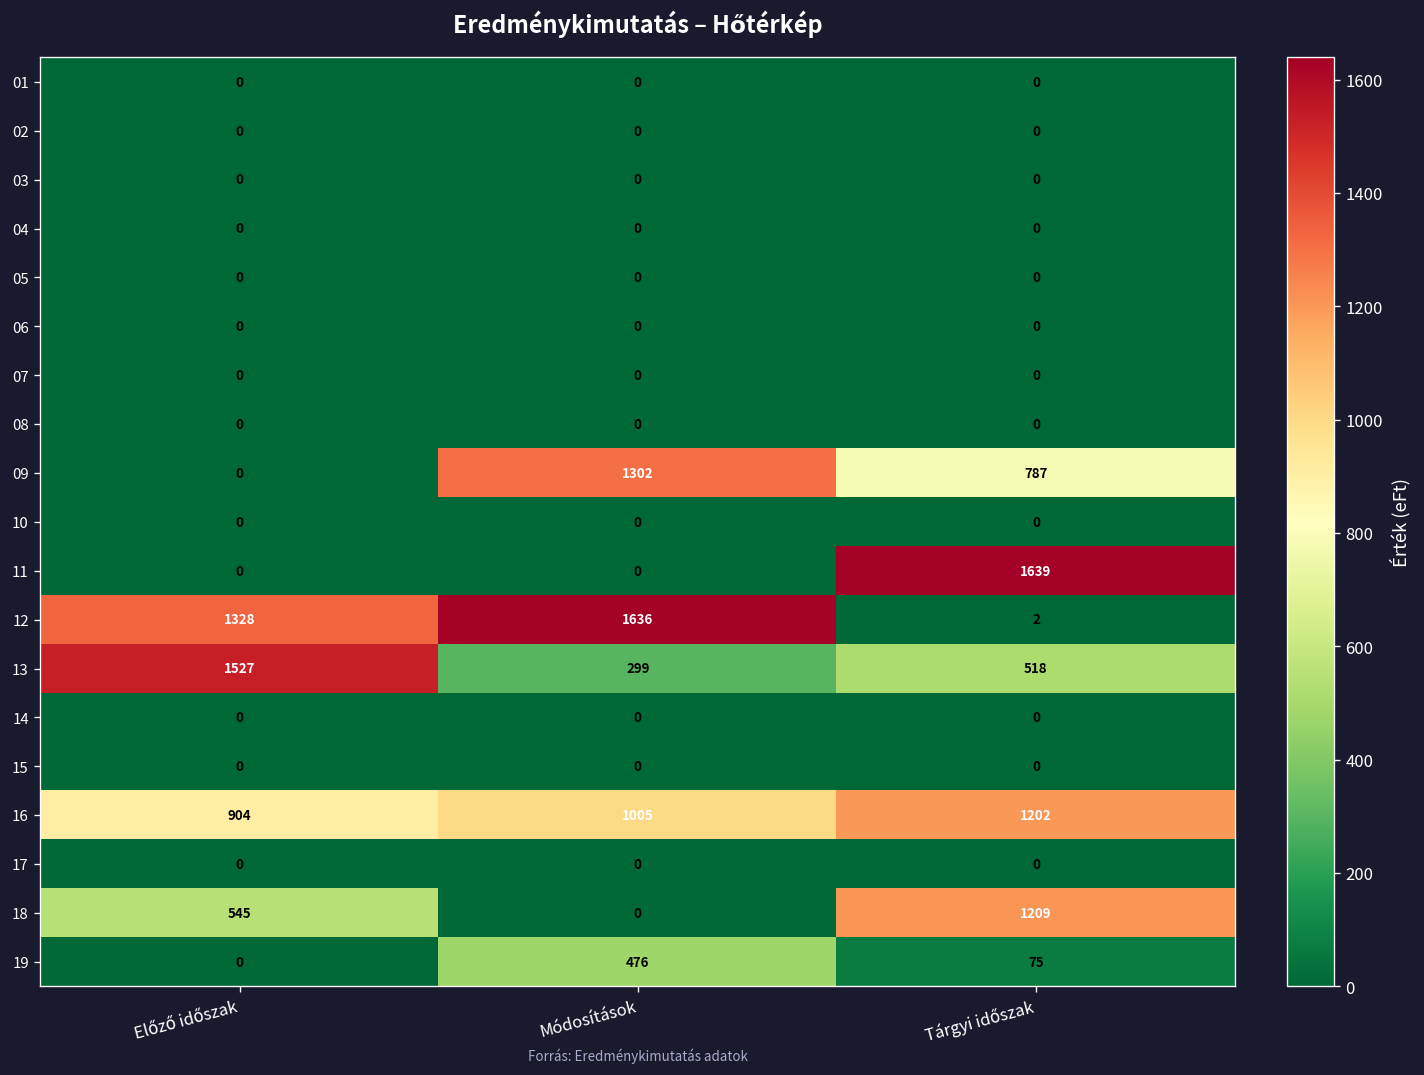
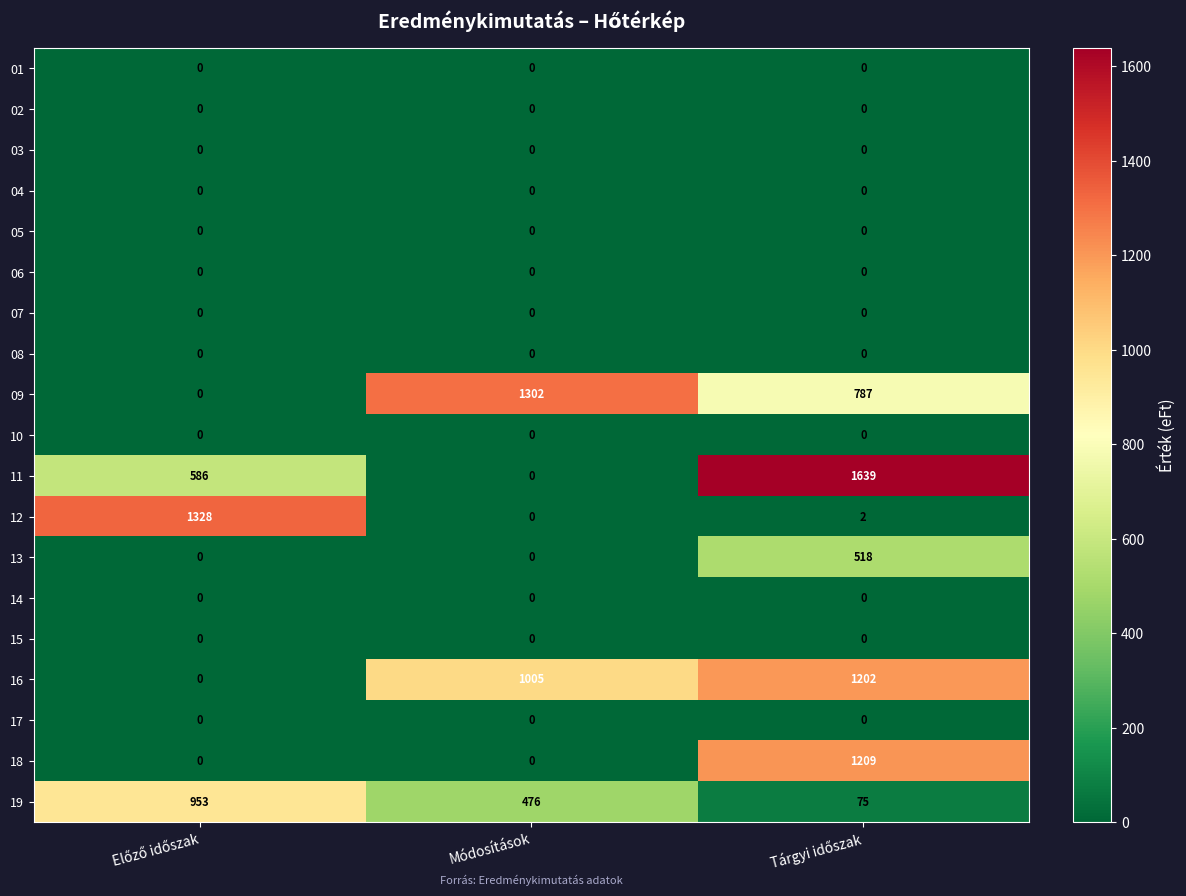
  {
    "01": {
      "Előző időszak": 0,
      "Módosítások": 0,
      "Tárgyi időszak": 0
    },
    "02": {
      "Előző időszak": 0,
      "Módosítások": 0,
      "Tárgyi időszak": 0
    },
    "03": {
      "Előző időszak": 0,
      "Módosítások": 0,
      "Tárgyi időszak": 0
    },
    "04": {
      "Előző időszak": 0,
      "Módosítások": 0,
      "Tárgyi időszak": 0
    },
    "05": {
      "Előző időszak": 0,
      "Módosítások": 0,
      "Tárgyi időszak": 0
    },
    "06": {
      "Előző időszak": 0,
      "Módosítások": 0,
      "Tárgyi időszak": 0
    },
    "07": {
      "Előző időszak": 0,
      "Módosítások": 0,
      "Tárgyi időszak": 0
    },
    "08": {
      "Előző időszak": 0,
      "Módosítások": 0,
      "Tárgyi időszak": 0
    },
    "09": {
      "Előző időszak": 0,
      "Módosítások": 1302,
      "Tárgyi időszak": 787
    },
    "10": {
      "Előző időszak": 0,
      "Módosítások": 0,
      "Tárgyi időszak": 0
    },
    "11": {
-     "Előző időszak": 0,
+     "Előző időszak": 586,
      "Módosítások": 0,
      "Tárgyi időszak": 1639
    },
    "12": {
      "Előző időszak": 1328,
-     "Módosítások": 1636,
+     "Módosítások": 0,
      "Tárgyi időszak": 2
    },
    "13": {
-     "Előző időszak": 1527,
-     "Módosítások": 299,
+     "Előző időszak": 0,
+     "Módosítások": 0,
      "Tárgyi időszak": 518
    },
    "14": {
      "Előző időszak": 0,
      "Módosítások": 0,
      "Tárgyi időszak": 0
    },
    "15": {
      "Előző időszak": 0,
      "Módosítások": 0,
      "Tárgyi időszak": 0
    },
    "16": {
-     "Előző időszak": 904,
+     "Előző időszak": 0,
      "Módosítások": 1005,
      "Tárgyi időszak": 1202
    },
    "17": {
      "Előző időszak": 0,
      "Módosítások": 0,
      "Tárgyi időszak": 0
    },
    "18": {
-     "Előző időszak": 545,
+     "Előző időszak": 0,
      "Módosítások": 0,
      "Tárgyi időszak": 1209
    },
    "19": {
-     "Előző időszak": 0,
+     "Előző időszak": 953,
      "Módosítások": 476,
      "Tárgyi időszak": 75
    }
  }
